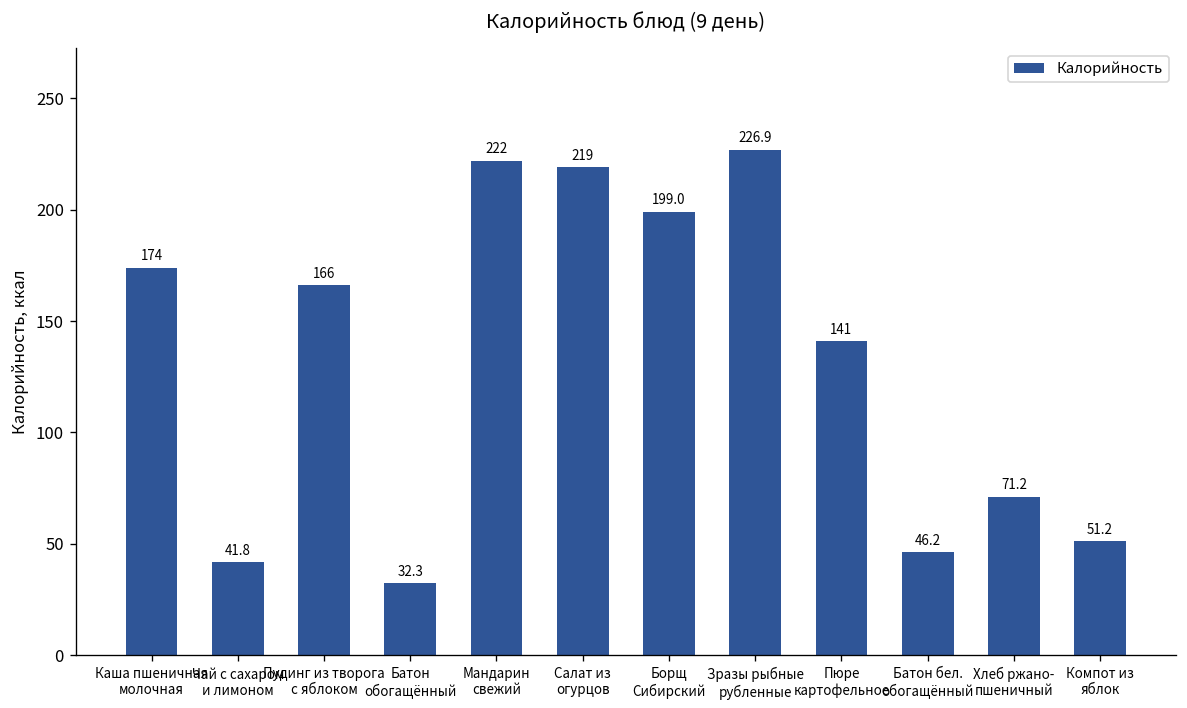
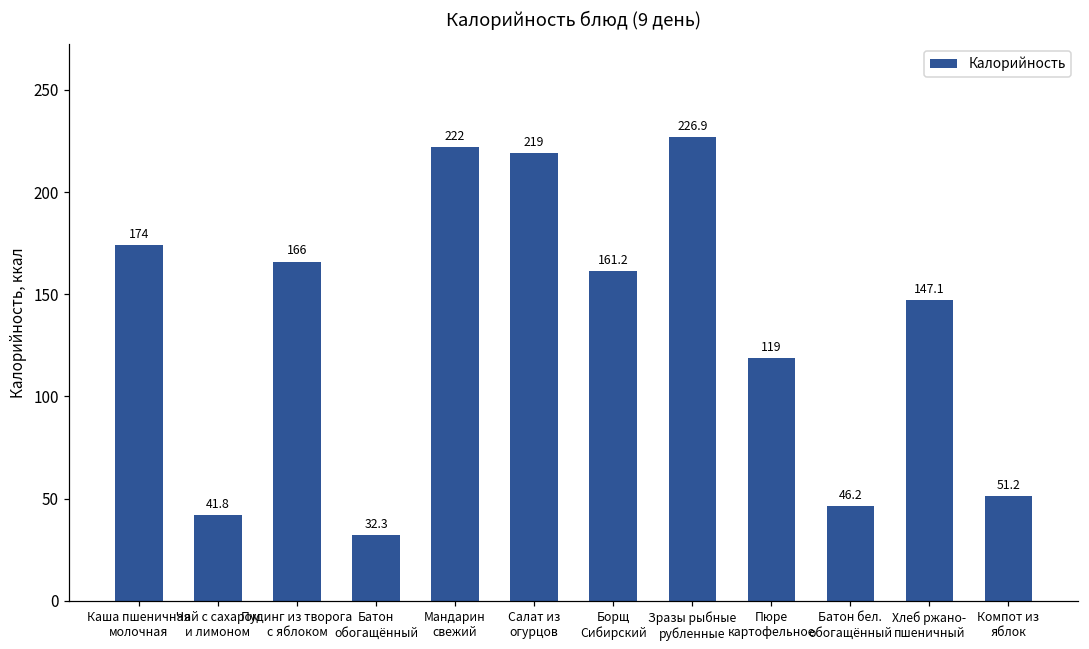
  {
    "Каша пшеничная молочная": 174,
    "Мандарин свежий": 222,
    "Салат из огурцов": 219,
-   "Борщ Сибирский": 199.0,
+   "Борщ Сибирский": 161.2,
    "Зразы рыбные рубленные": 226.9,
-   "Пюре картофельное": 141,
+   "Пюре картофельное": 119,
    "Батон бел. обогащённый": 46.2,
-   "Хлеб ржано- пшеничный": 71.2,
+   "Хлеб ржано- пшеничный": 147.1,
    "Компот из яблок": 51.2
  }
